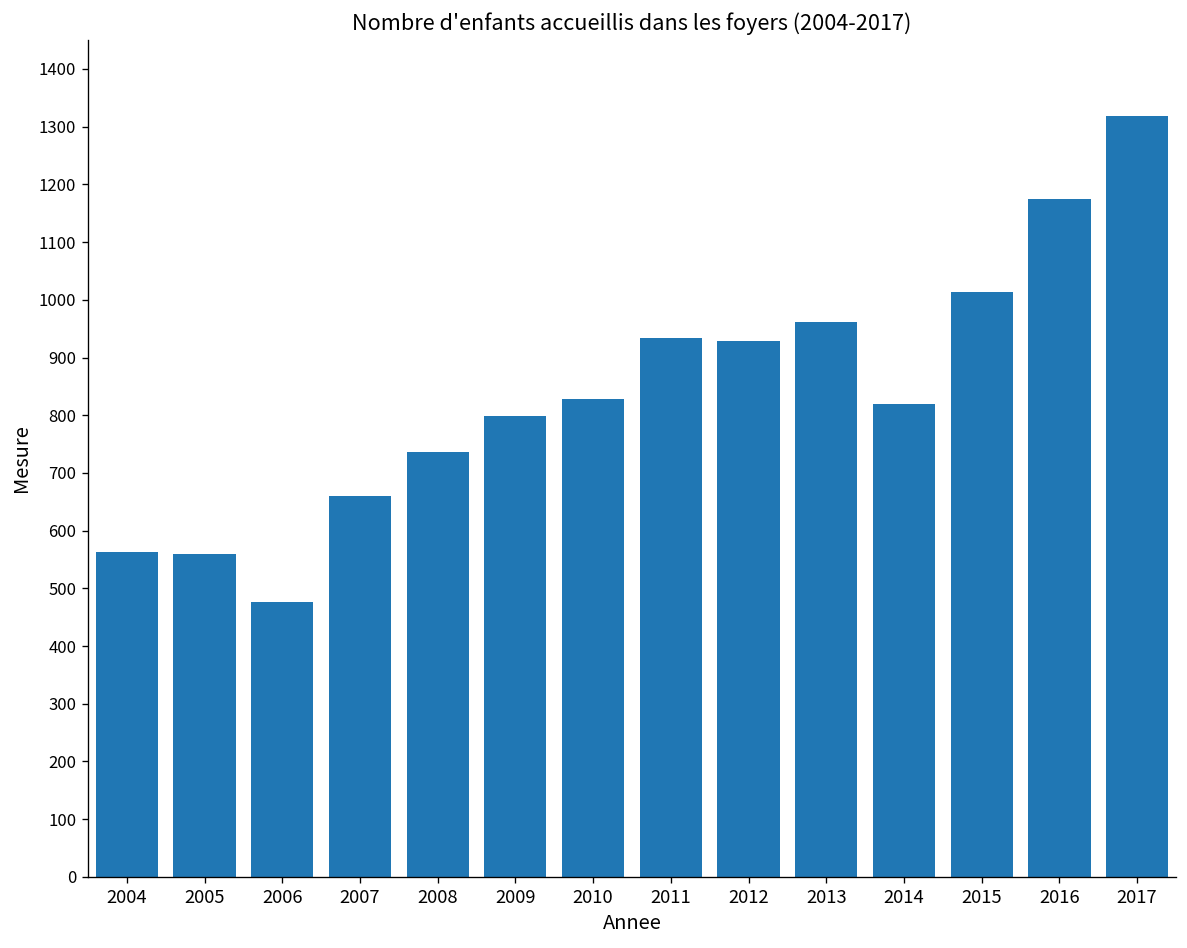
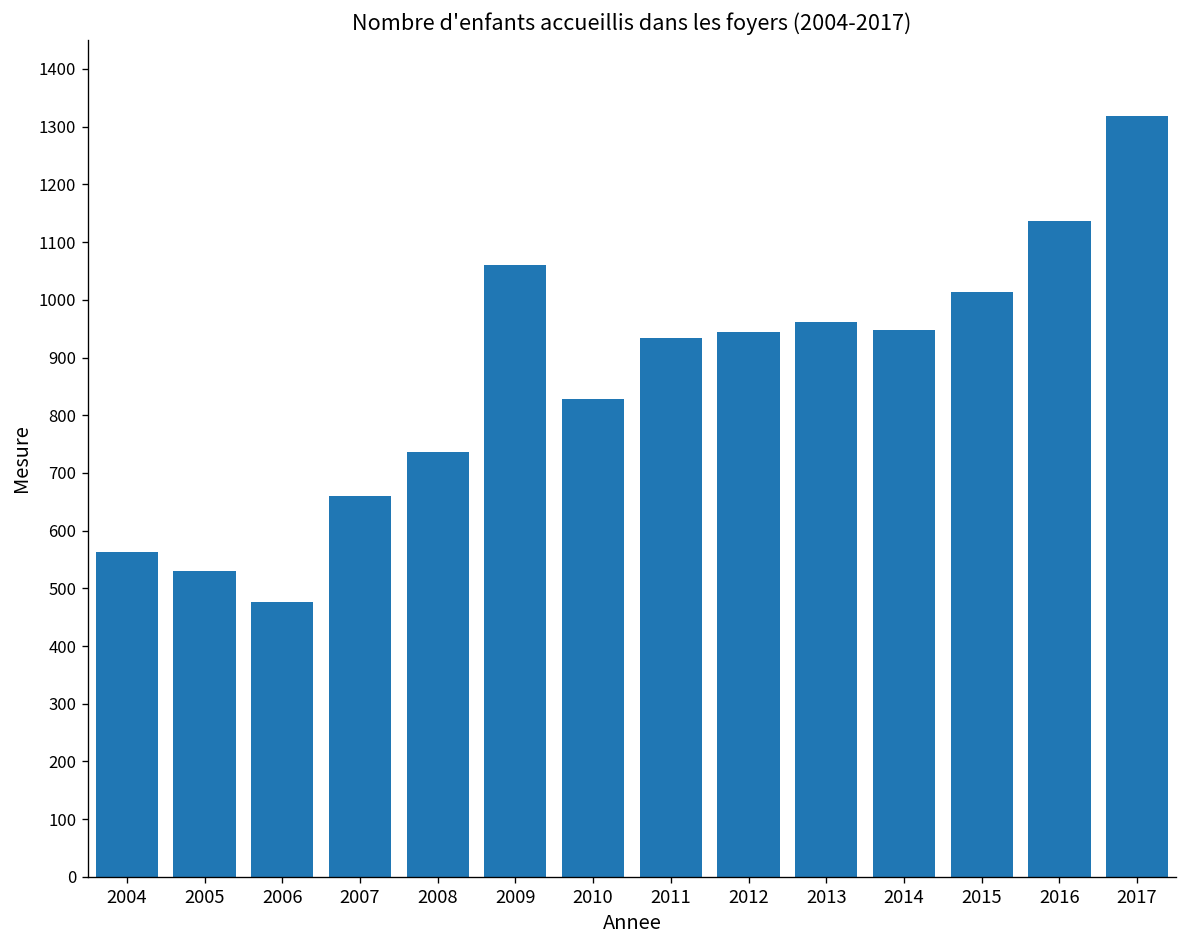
  {
    "2004": 560,
-   "2005": 560,
+   "2005": 530,
    "2006": 480,
    "2007": 660,
    "2008": 740,
-   "2009": 800,
+   "2009": 1060,
    "2010": 830,
    "2011": 930,
-   "2012": 930,
+   "2012": 950,
    "2013": 960,
-   "2014": 820,
+   "2014": 950,
    "2015": 1010,
-   "2016": 1170,
+   "2016": 1140,
    "2017": 1320
  }
